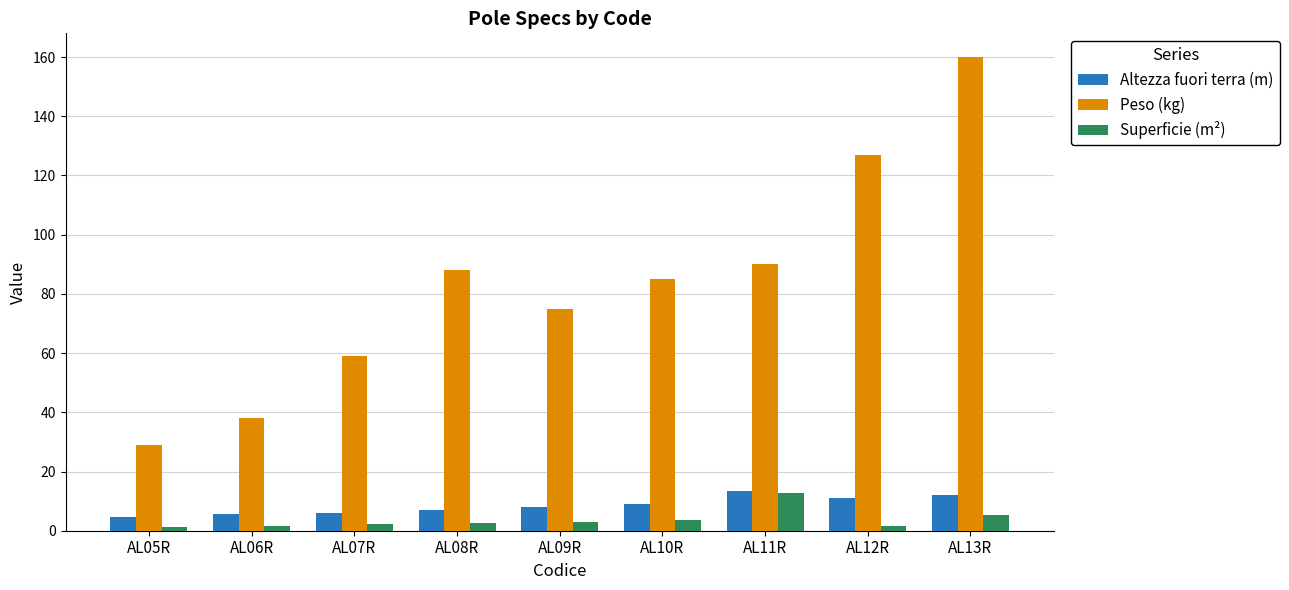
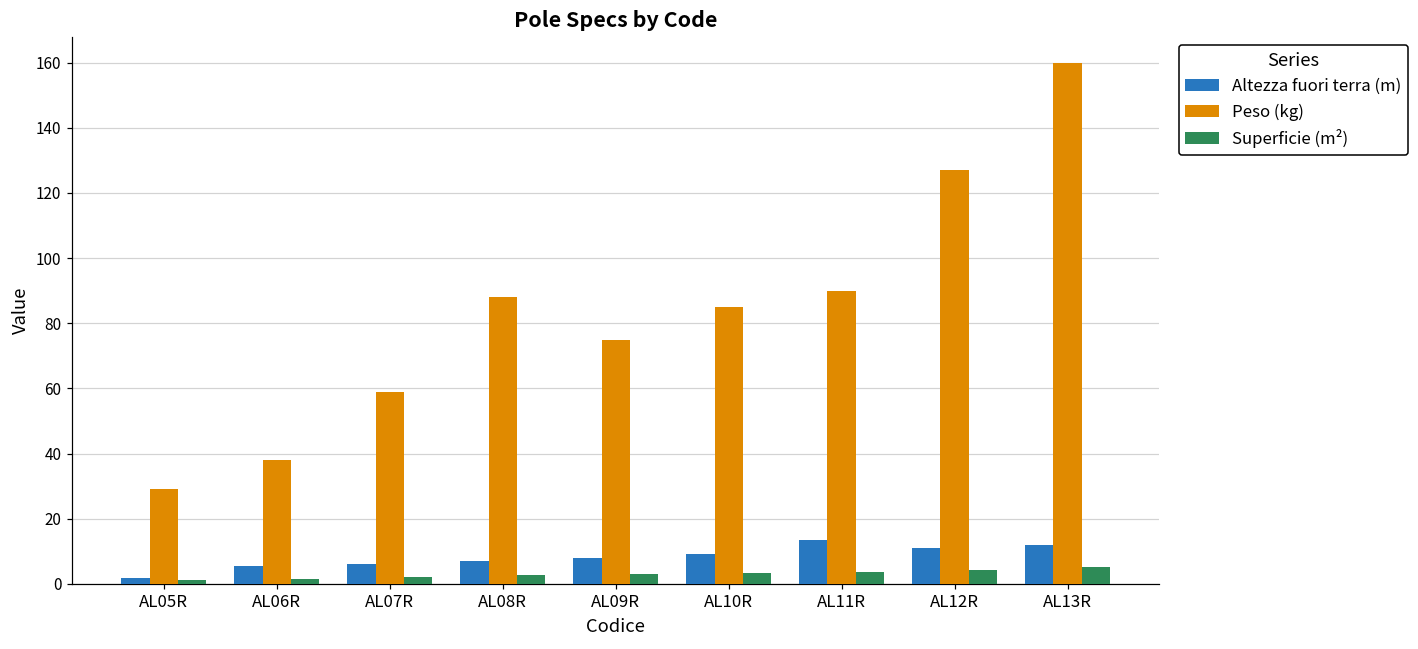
  {
    "Altezza fuori terra (m)": {
-     "AL05R": 5,
+     "AL05R": 2,
      "AL06R": 6,
      "AL07R": 6,
      "AL08R": 7,
      "AL09R": 8,
      "AL10R": 9,
      "AL11R": 13,
      "AL12R": 11,
      "AL13R": 12
    },
    "Peso (kg)": {
      "AL05R": 29,
      "AL06R": 38,
      "AL07R": 59,
      "AL08R": 88,
      "AL09R": 75,
      "AL10R": 85,
      "AL11R": 90,
      "AL12R": 127,
      "AL13R": 160
    },
    "Superficie (m²)": {
      "AL05R": 1,
      "AL06R": 2,
      "AL07R": 2,
      "AL08R": 3,
      "AL09R": 3,
      "AL10R": 3,
-     "AL11R": 13,
-     "AL12R": 2,
+     "AL11R": 4,
+     "AL12R": 4,
      "AL13R": 5
    }
  }
